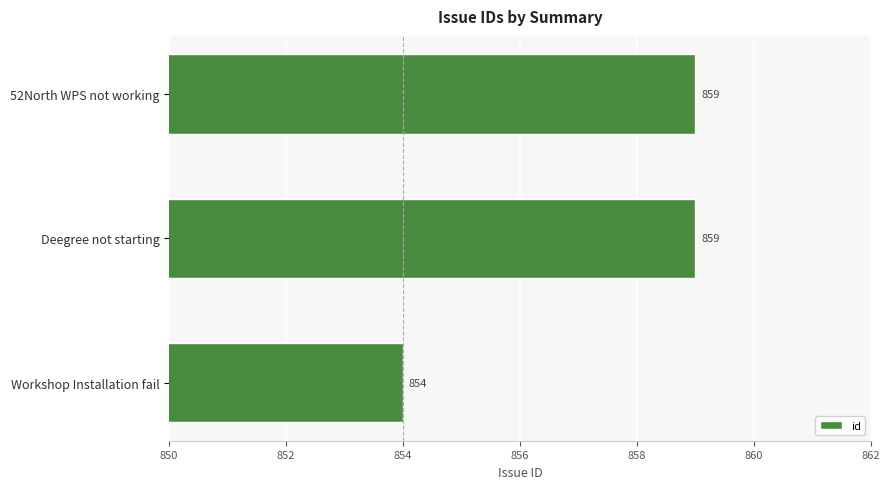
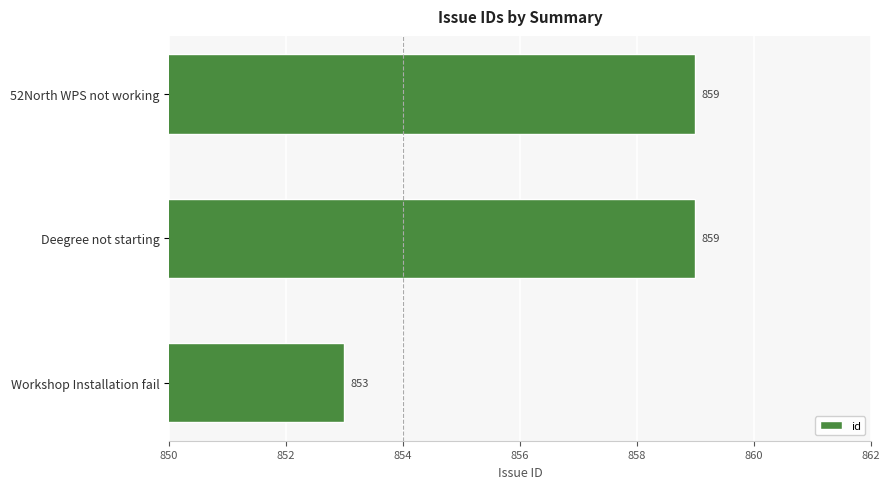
  {
    "52North WPS not working": 859,
    "Deegree not starting": 859,
-   "Workshop Installation fail": 854
+   "Workshop Installation fail": 853
  }
